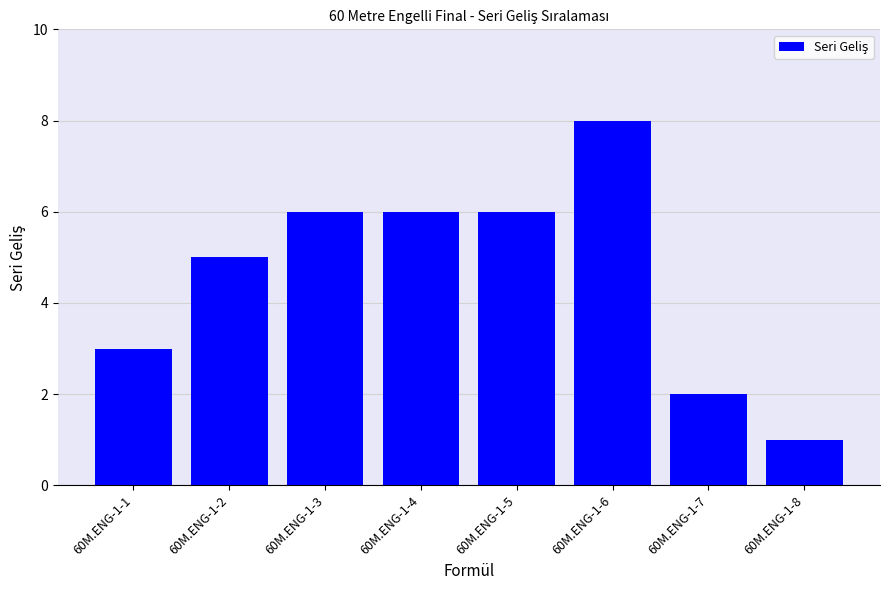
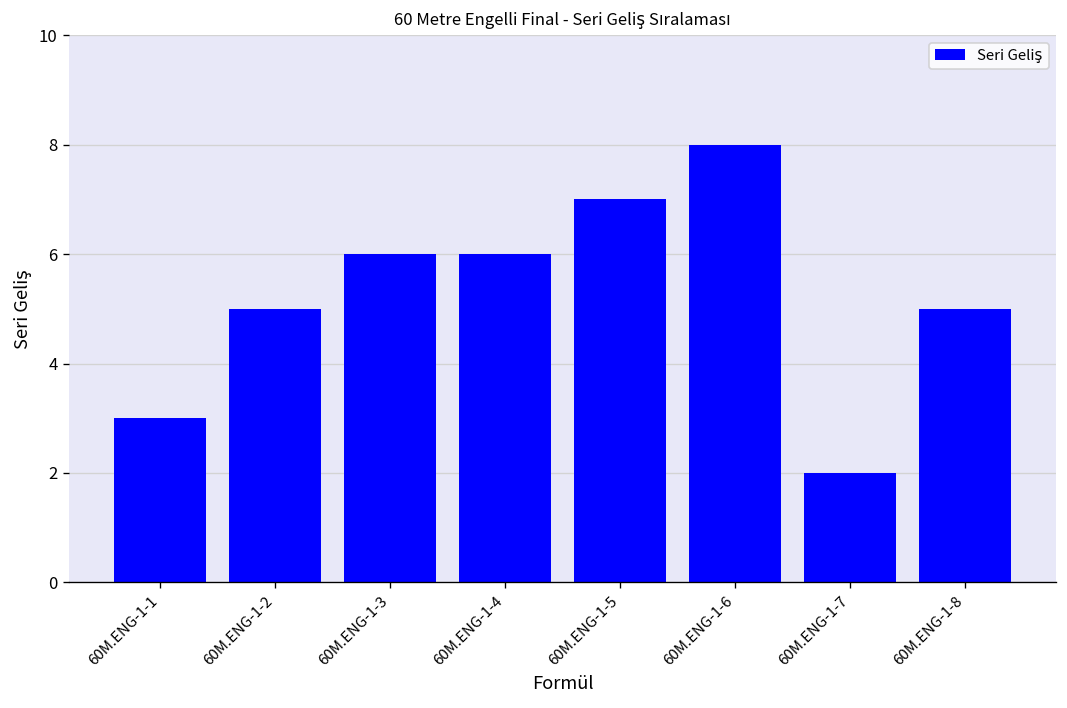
  {
    "60M.ENG-1-1": 3,
    "60M.ENG-1-2": 5,
    "60M.ENG-1-3": 6,
    "60M.ENG-1-4": 6,
-   "60M.ENG-1-5": 6,
+   "60M.ENG-1-5": 7,
    "60M.ENG-1-6": 8,
    "60M.ENG-1-7": 2,
-   "60M.ENG-1-8": 1
+   "60M.ENG-1-8": 5
  }
